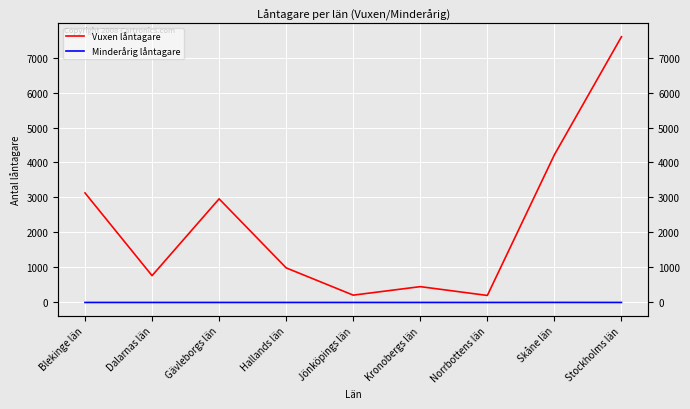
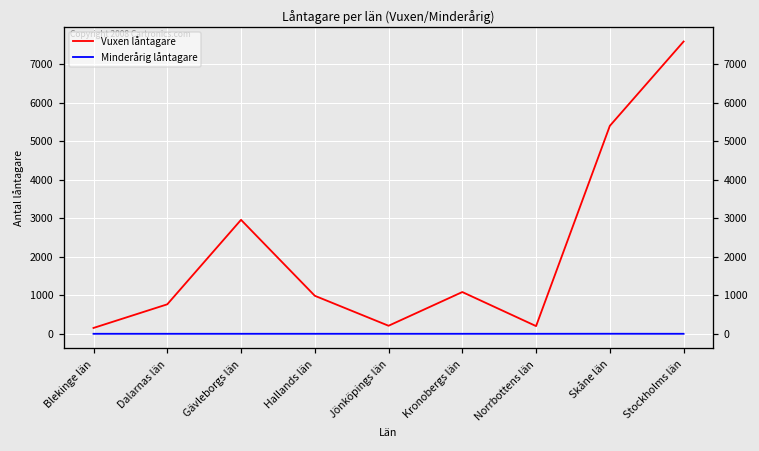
  {
    "Vuxen låntagare": {
-     "Blekinge län": 3100,
+     "Blekinge län": 200,
      "Dalarnas län": 800,
      "Gävleborgs län": 3000,
      "Hallands län": 1000,
      "Jönköpings län": 200,
-     "Kronobergs län": 500,
+     "Kronobergs län": 1100,
      "Norrbottens län": 200,
-     "Skåne län": 4200,
+     "Skåne län": 5400,
      "Stockholms län": 7600
    },
    "Minderårig låntagare": {
      "Blekinge län": 0,
      "Dalarnas län": 0,
      "Gävleborgs län": 0,
      "Hallands län": 0,
      "Jönköpings län": 0,
      "Kronobergs län": 0,
      "Norrbottens län": 0,
      "Skåne län": 0,
      "Stockholms län": 0
    }
  }
